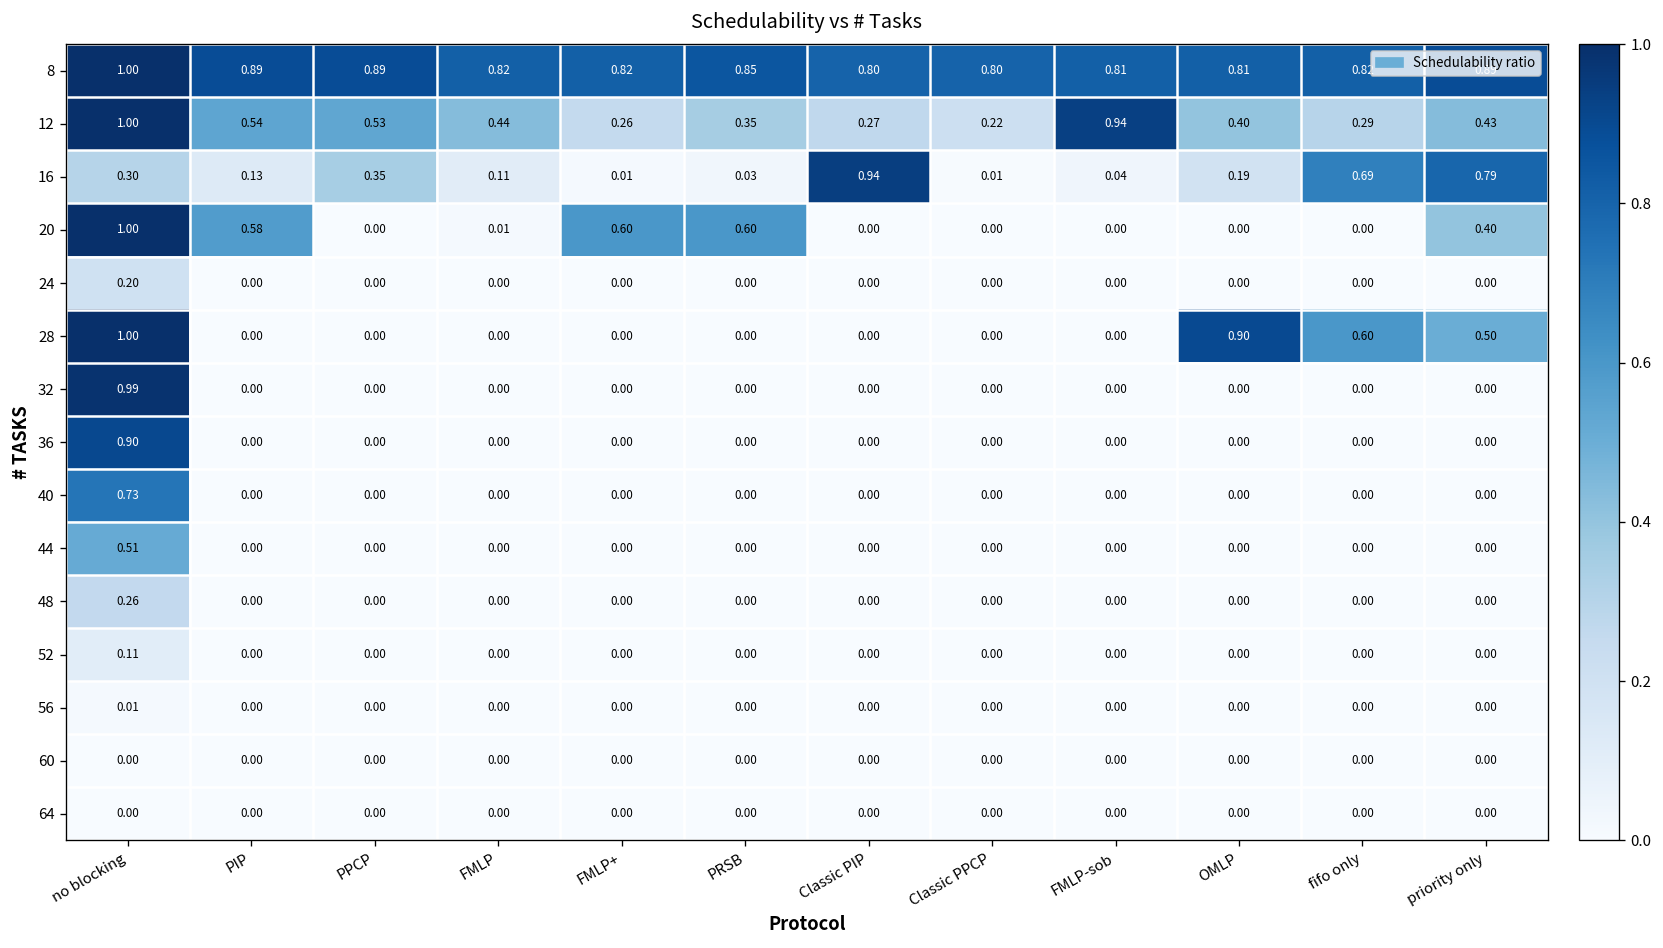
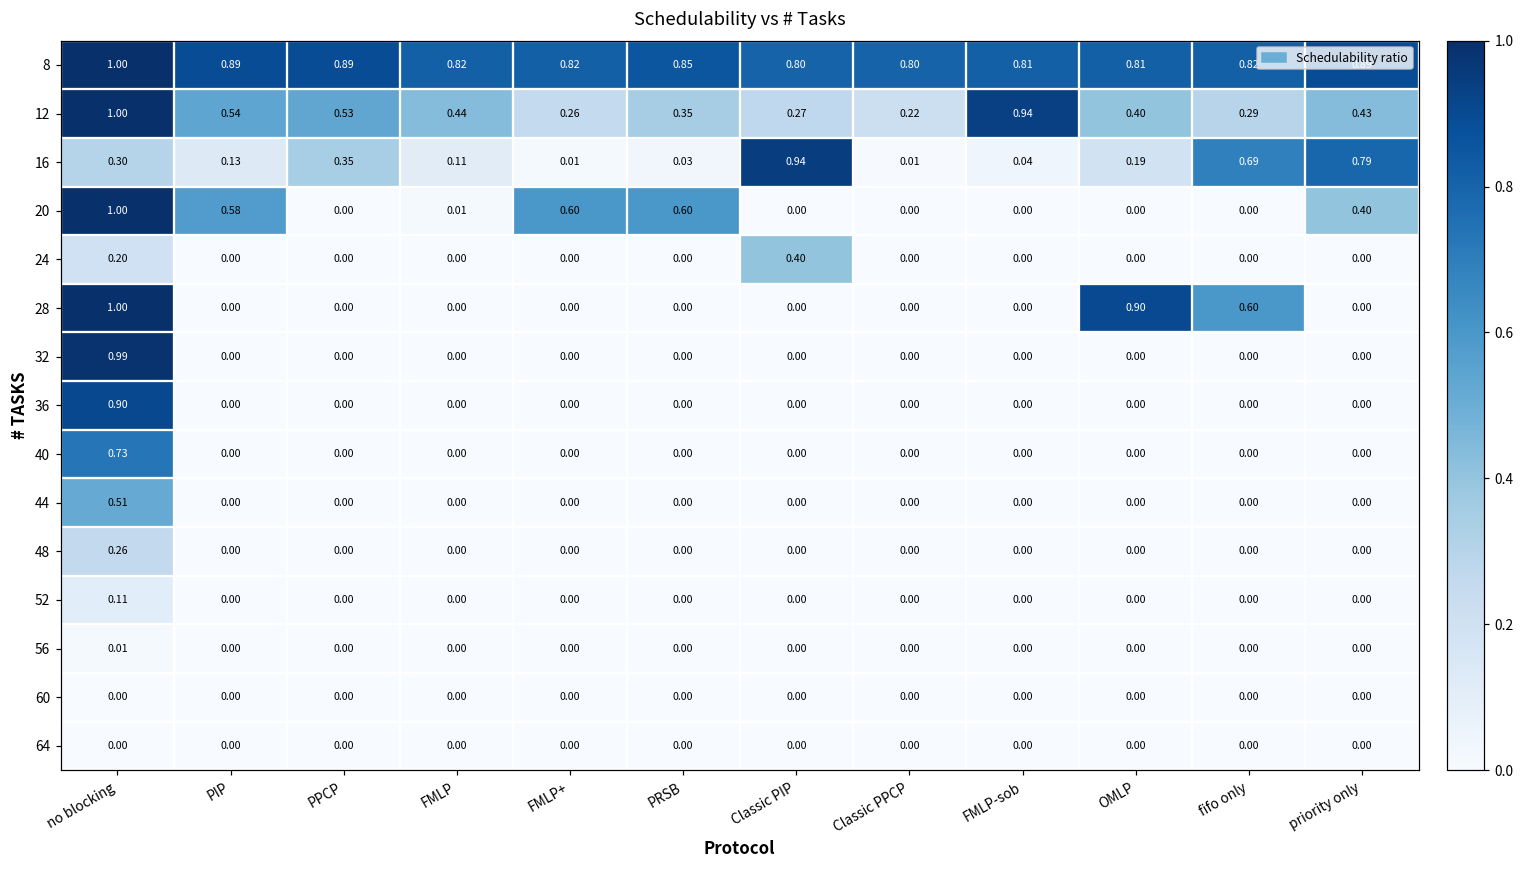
  {
    "8": {
      "no blocking": 1.00,
      "PIP": 0.89,
      "PPCP": 0.89,
      "FMLP": 0.82,
      "FMLP+": 0.82,
      "PRSB": 0.85,
      "Classic PIP": 0.80,
      "Classic PPCP": 0.80,
      "FMLP-sob": 0.81,
      "OMLP": 0.81
    },
    "12": {
      "no blocking": 1.00,
      "PIP": 0.54,
      "PPCP": 0.53,
      "FMLP": 0.44,
      "FMLP+": 0.26,
      "PRSB": 0.35,
      "Classic PIP": 0.27,
      "Classic PPCP": 0.22,
      "FMLP-sob": 0.94,
      "OMLP": 0.40,
      "fifo only": 0.29,
      "priority only": 0.43
    },
    "16": {
      "no blocking": 0.30,
      "PIP": 0.13,
      "PPCP": 0.35,
      "FMLP": 0.11,
      "FMLP+": 0.01,
      "PRSB": 0.03,
      "Classic PIP": 0.94,
      "Classic PPCP": 0.01,
      "FMLP-sob": 0.04,
      "OMLP": 0.19,
      "fifo only": 0.69,
      "priority only": 0.79
    },
    "20": {
      "no blocking": 1.00,
      "PIP": 0.58,
      "PPCP": 0.00,
      "FMLP": 0.01,
      "FMLP+": 0.60,
      "PRSB": 0.60,
      "Classic PIP": 0.00,
      "Classic PPCP": 0.00,
      "FMLP-sob": 0.00,
      "OMLP": 0.00,
      "fifo only": 0.00,
      "priority only": 0.40
    },
    "24": {
      "no blocking": 0.20,
      "PIP": 0.00,
      "PPCP": 0.00,
      "FMLP": 0.00,
      "FMLP+": 0.00,
      "PRSB": 0.00,
-     "Classic PIP": 0.00,
+     "Classic PIP": 0.40,
      "Classic PPCP": 0.00,
      "FMLP-sob": 0.00,
      "OMLP": 0.00,
      "fifo only": 0.00,
      "priority only": 0.00
    },
    "28": {
      "no blocking": 1.00,
      "PIP": 0.00,
      "PPCP": 0.00,
      "FMLP": 0.00,
      "FMLP+": 0.00,
      "PRSB": 0.00,
      "Classic PIP": 0.00,
      "Classic PPCP": 0.00,
      "FMLP-sob": 0.00,
      "OMLP": 0.90,
      "fifo only": 0.60,
-     "priority only": 0.50
+     "priority only": 0.00
    },
    "32": {
      "no blocking": 0.99,
      "PIP": 0.00,
      "PPCP": 0.00,
      "FMLP": 0.00,
      "FMLP+": 0.00,
      "PRSB": 0.00,
      "Classic PIP": 0.00,
      "Classic PPCP": 0.00,
      "FMLP-sob": 0.00,
      "OMLP": 0.00,
      "fifo only": 0.00,
      "priority only": 0.00
    },
    "36": {
      "no blocking": 0.90,
      "PIP": 0.00,
      "PPCP": 0.00,
      "FMLP": 0.00,
      "FMLP+": 0.00,
      "PRSB": 0.00,
      "Classic PIP": 0.00,
      "Classic PPCP": 0.00,
      "FMLP-sob": 0.00,
      "OMLP": 0.00,
      "fifo only": 0.00,
      "priority only": 0.00
    },
    "40": {
      "no blocking": 0.73,
      "PIP": 0.00,
      "PPCP": 0.00,
      "FMLP": 0.00,
      "FMLP+": 0.00,
      "PRSB": 0.00,
      "Classic PIP": 0.00,
      "Classic PPCP": 0.00,
      "FMLP-sob": 0.00,
      "OMLP": 0.00,
      "fifo only": 0.00,
      "priority only": 0.00
    },
    "44": {
      "no blocking": 0.51,
      "PIP": 0.00,
      "PPCP": 0.00,
      "FMLP": 0.00,
      "FMLP+": 0.00,
      "PRSB": 0.00,
      "Classic PIP": 0.00,
      "Classic PPCP": 0.00,
      "FMLP-sob": 0.00,
      "OMLP": 0.00,
      "fifo only": 0.00,
      "priority only": 0.00
    },
    "48": {
      "no blocking": 0.26,
      "PIP": 0.00,
      "PPCP": 0.00,
      "FMLP": 0.00,
      "FMLP+": 0.00,
      "PRSB": 0.00,
      "Classic PIP": 0.00,
      "Classic PPCP": 0.00,
      "FMLP-sob": 0.00,
      "OMLP": 0.00,
      "fifo only": 0.00,
      "priority only": 0.00
    },
    "52": {
      "no blocking": 0.11,
      "PIP": 0.00,
      "PPCP": 0.00,
      "FMLP": 0.00,
      "FMLP+": 0.00,
      "PRSB": 0.00,
      "Classic PIP": 0.00,
      "Classic PPCP": 0.00,
      "FMLP-sob": 0.00,
      "OMLP": 0.00,
      "fifo only": 0.00,
      "priority only": 0.00
    },
    "56": {
      "no blocking": 0.01,
      "PIP": 0.00,
      "PPCP": 0.00,
      "FMLP": 0.00,
      "FMLP+": 0.00,
      "PRSB": 0.00,
      "Classic PIP": 0.00,
      "Classic PPCP": 0.00,
      "FMLP-sob": 0.00,
      "OMLP": 0.00,
      "fifo only": 0.00,
      "priority only": 0.00
    },
    "60": {
      "no blocking": 0.00,
      "PIP": 0.00,
      "PPCP": 0.00,
      "FMLP": 0.00,
      "FMLP+": 0.00,
      "PRSB": 0.00,
      "Classic PIP": 0.00,
      "Classic PPCP": 0.00,
      "FMLP-sob": 0.00,
      "OMLP": 0.00,
      "fifo only": 0.00,
      "priority only": 0.00
    },
    "64": {
      "no blocking": 0.00,
      "PIP": 0.00,
      "PPCP": 0.00,
      "FMLP": 0.00,
      "FMLP+": 0.00,
      "PRSB": 0.00,
      "Classic PIP": 0.00,
      "Classic PPCP": 0.00,
      "FMLP-sob": 0.00,
      "OMLP": 0.00,
      "fifo only": 0.00,
      "priority only": 0.00
    }
  }
